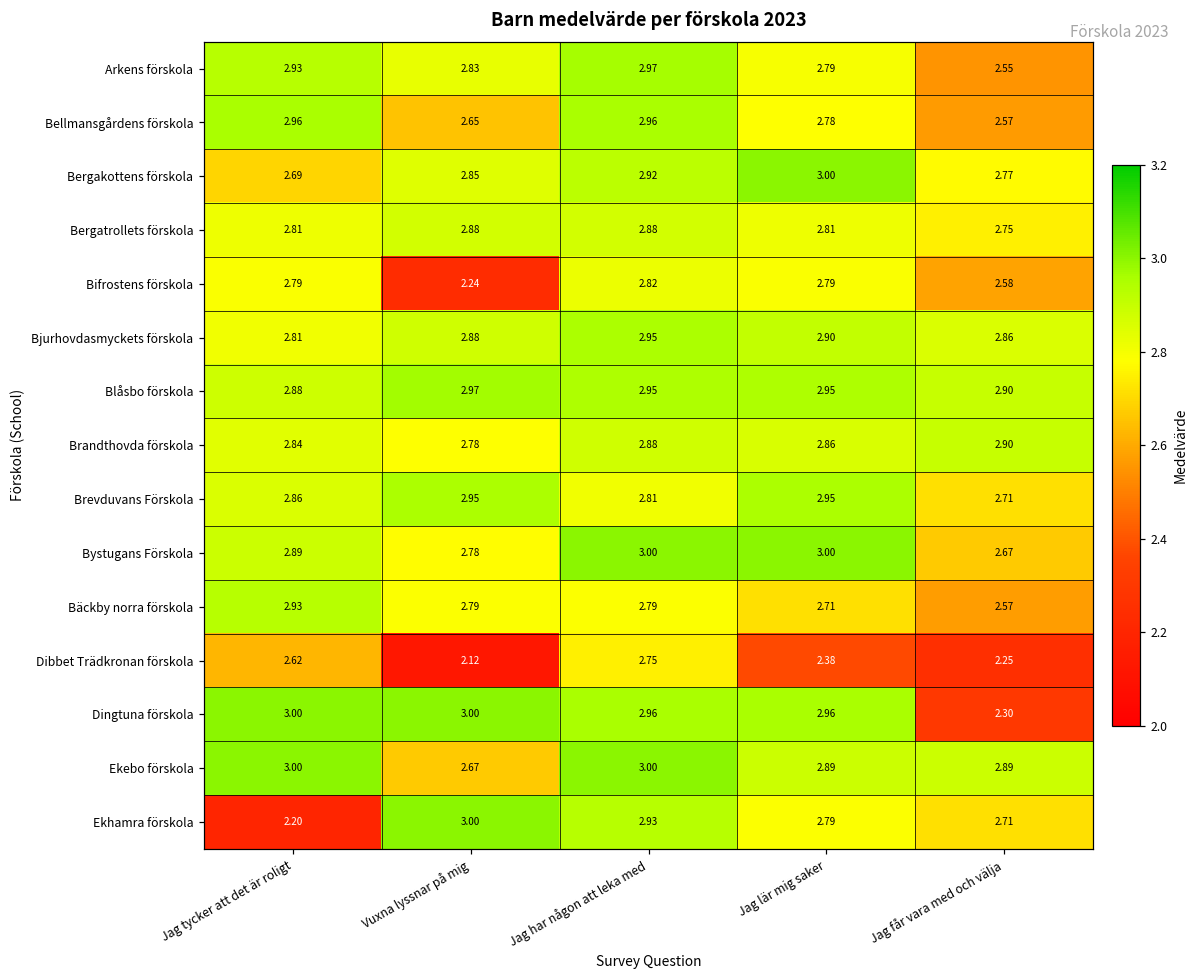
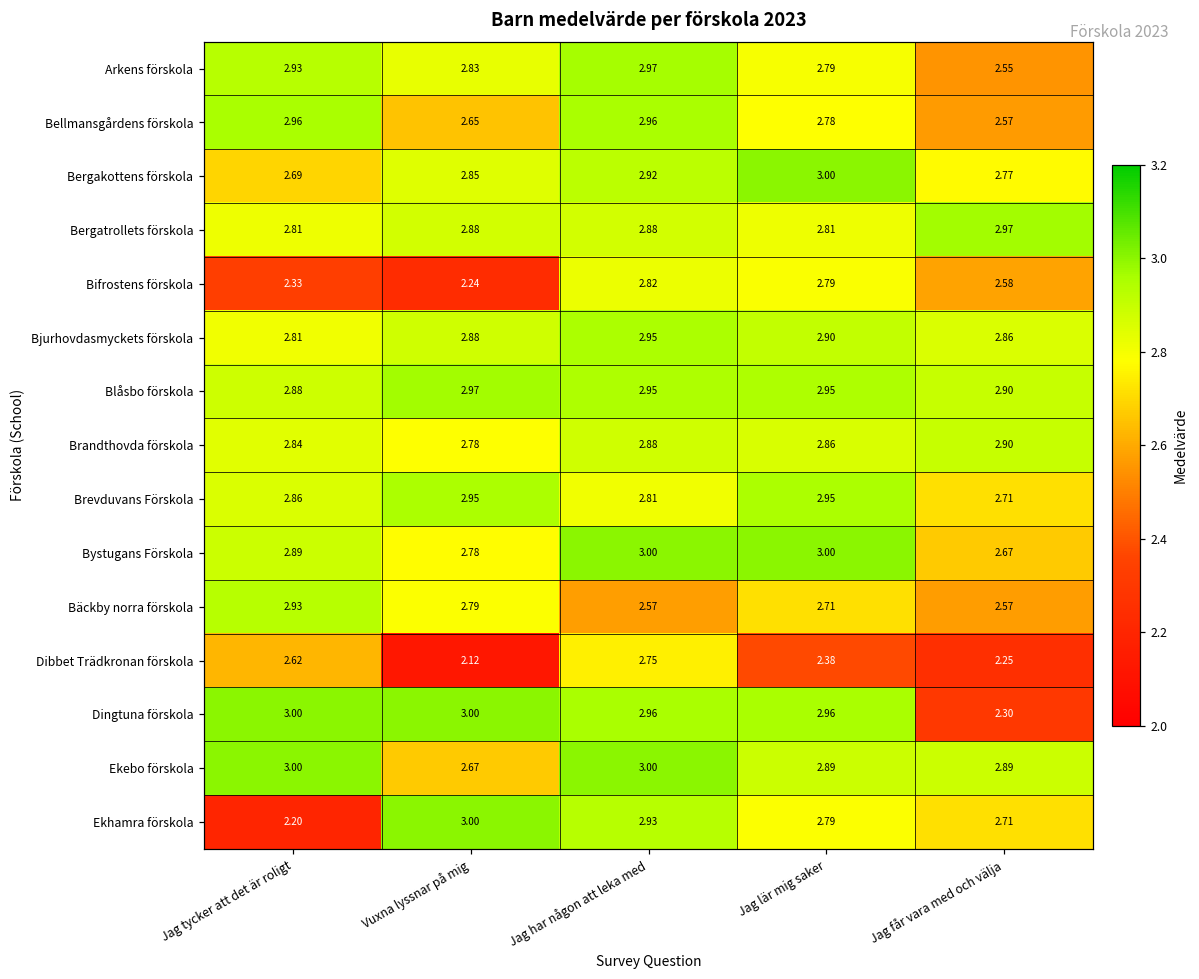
  {
    "Arkens förskola": {
      "Jag tycker att det är roligt": 2.93,
      "Vuxna lyssnar på mig": 2.83,
      "Jag har någon att leka med": 2.97,
      "Jag lär mig saker": 2.79,
      "Jag får vara med och välja": 2.55
    },
    "Bellmansgårdens förskola": {
      "Jag tycker att det är roligt": 2.96,
      "Vuxna lyssnar på mig": 2.65,
      "Jag har någon att leka med": 2.96,
      "Jag lär mig saker": 2.78,
      "Jag får vara med och välja": 2.57
    },
    "Bergakottens förskola": {
      "Jag tycker att det är roligt": 2.69,
      "Vuxna lyssnar på mig": 2.85,
      "Jag har någon att leka med": 2.92,
      "Jag lär mig saker": 3.00,
      "Jag får vara med och välja": 2.77
    },
    "Bergatrollets förskola": {
      "Jag tycker att det är roligt": 2.81,
      "Vuxna lyssnar på mig": 2.88,
      "Jag har någon att leka med": 2.88,
      "Jag lär mig saker": 2.81,
-     "Jag får vara med och välja": 2.75
+     "Jag får vara med och välja": 2.97
    },
    "Bifrostens förskola": {
-     "Jag tycker att det är roligt": 2.79,
+     "Jag tycker att det är roligt": 2.33,
      "Vuxna lyssnar på mig": 2.24,
      "Jag har någon att leka med": 2.82,
      "Jag lär mig saker": 2.79,
      "Jag får vara med och välja": 2.58
    },
    "Bjurhovdasmyckets förskola": {
      "Jag tycker att det är roligt": 2.81,
      "Vuxna lyssnar på mig": 2.88,
      "Jag har någon att leka med": 2.95,
      "Jag lär mig saker": 2.90,
      "Jag får vara med och välja": 2.86
    },
    "Blåsbo förskola": {
      "Jag tycker att det är roligt": 2.88,
      "Vuxna lyssnar på mig": 2.97,
      "Jag har någon att leka med": 2.95,
      "Jag lär mig saker": 2.95,
      "Jag får vara med och välja": 2.90
    },
    "Brandthovda förskola": {
      "Jag tycker att det är roligt": 2.84,
      "Vuxna lyssnar på mig": 2.78,
      "Jag har någon att leka med": 2.88,
      "Jag lär mig saker": 2.86,
      "Jag får vara med och välja": 2.90
    },
    "Brevduvans Förskola": {
      "Jag tycker att det är roligt": 2.86,
      "Vuxna lyssnar på mig": 2.95,
      "Jag har någon att leka med": 2.81,
      "Jag lär mig saker": 2.95,
      "Jag får vara med och välja": 2.71
    },
    "Bystugans Förskola": {
      "Jag tycker att det är roligt": 2.89,
      "Vuxna lyssnar på mig": 2.78,
      "Jag har någon att leka med": 3.00,
      "Jag lär mig saker": 3.00,
      "Jag får vara med och välja": 2.67
    },
    "Bäckby norra förskola": {
      "Jag tycker att det är roligt": 2.93,
      "Vuxna lyssnar på mig": 2.79,
-     "Jag har någon att leka med": 2.79,
+     "Jag har någon att leka med": 2.57,
      "Jag lär mig saker": 2.71,
      "Jag får vara med och välja": 2.57
    },
    "Dibbet Trädkronan förskola": {
      "Jag tycker att det är roligt": 2.62,
      "Vuxna lyssnar på mig": 2.12,
      "Jag har någon att leka med": 2.75,
      "Jag lär mig saker": 2.38,
      "Jag får vara med och välja": 2.25
    },
    "Dingtuna förskola": {
      "Jag tycker att det är roligt": 3.00,
      "Vuxna lyssnar på mig": 3.00,
      "Jag har någon att leka med": 2.96,
      "Jag lär mig saker": 2.96,
      "Jag får vara med och välja": 2.30
    },
    "Ekebo förskola": {
      "Jag tycker att det är roligt": 3.00,
      "Vuxna lyssnar på mig": 2.67,
      "Jag har någon att leka med": 3.00,
      "Jag lär mig saker": 2.89,
      "Jag får vara med och välja": 2.89
    },
    "Ekhamra förskola": {
      "Jag tycker att det är roligt": 2.20,
      "Vuxna lyssnar på mig": 3.00,
      "Jag har någon att leka med": 2.93,
      "Jag lär mig saker": 2.79,
      "Jag får vara med och välja": 2.71
    }
  }
